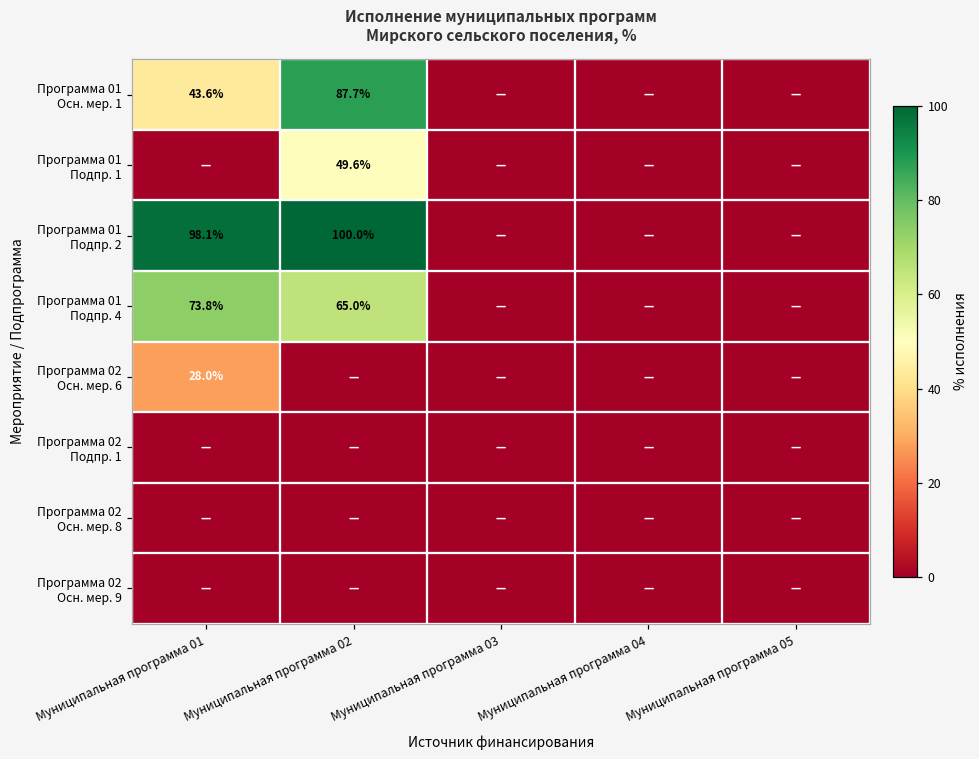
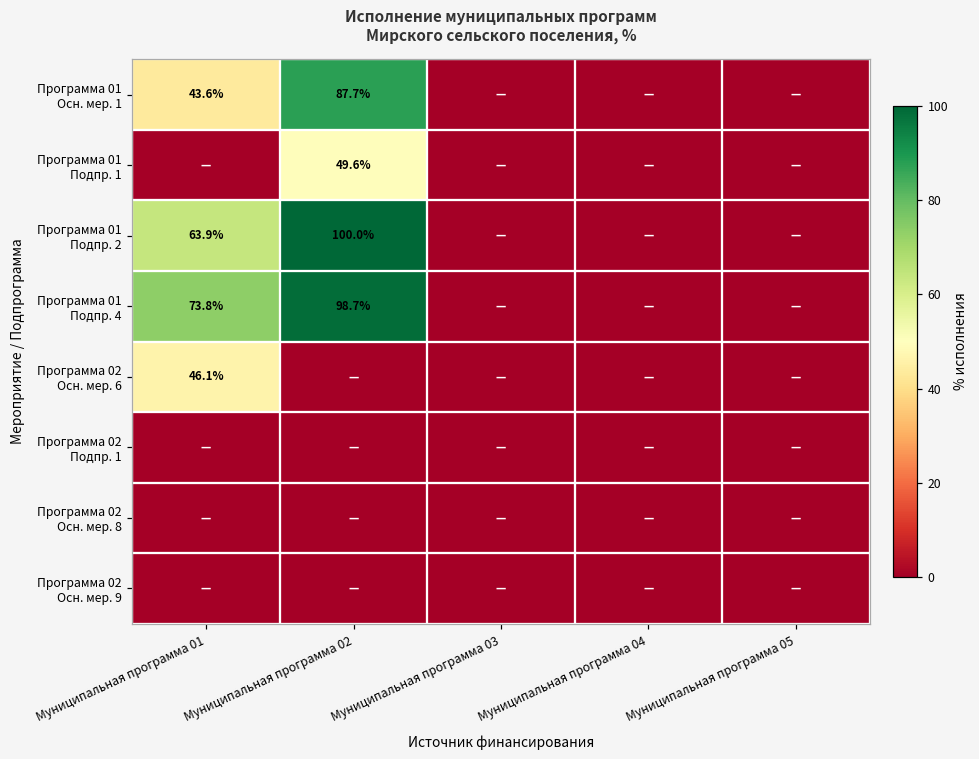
  {
    "Программа 01 Осн. мер. 1": {
      "Муниципальная программа 01": "43.6%",
      "Муниципальная программа 02": "87.7%"
    },
    "Программа 01 Подпр. 1": {
      "Муниципальная программа 02": "49.6%"
    },
    "Программа 01 Подпр. 2": {
-     "Муниципальная программа 01": "98.1%",
+     "Муниципальная программа 01": "63.9%",
      "Муниципальная программа 02": "100.0%"
    },
    "Программа 01 Подпр. 4": {
      "Муниципальная программа 01": "73.8%",
-     "Муниципальная программа 02": "65.0%"
+     "Муниципальная программа 02": "98.7%"
    },
    "Программа 02 Осн. мер. 6": {
-     "Муниципальная программа 01": "28.0%"
+     "Муниципальная программа 01": "46.1%"
    }
  }
